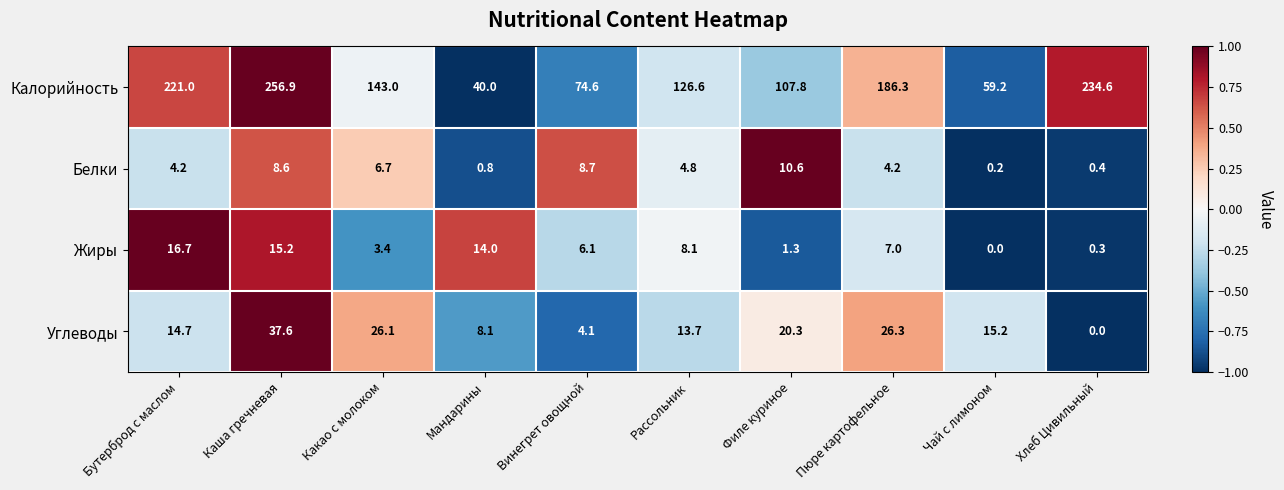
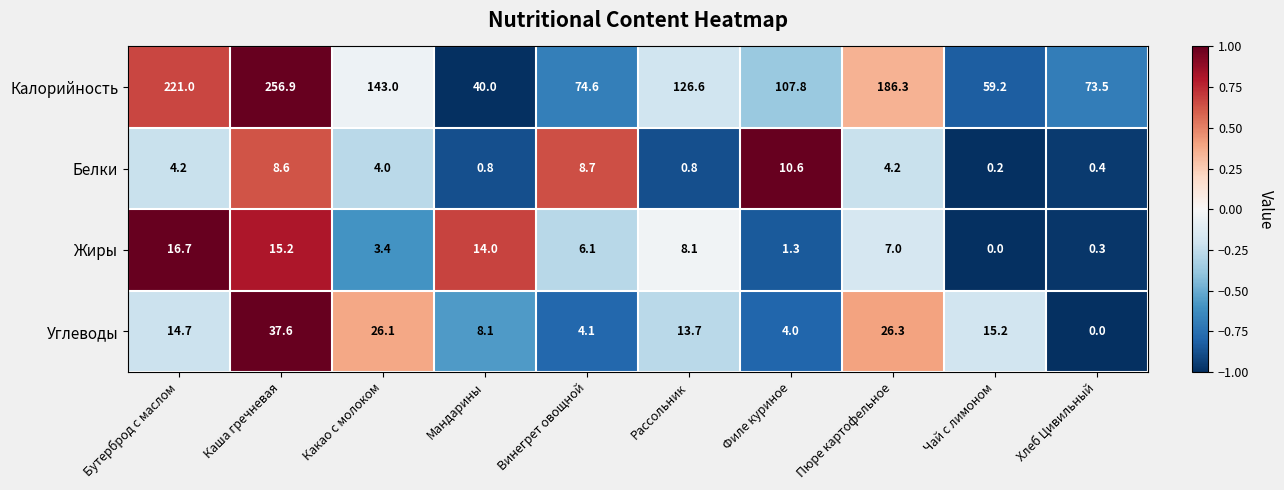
  {
    "Калорийность": {
      "Бутерброд с маслом": 221.0,
      "Каша гречневая": 256.9,
      "Какао с молоком": 143.0,
      "Мандарины": 40.0,
      "Винегрет овощной": 74.6,
      "Рассольник": 126.6,
      "Филе куриное": 107.8,
      "Пюре картофельное": 186.3,
      "Чай с лимоном": 59.2,
-     "Хлеб Цивильный": 234.6
+     "Хлеб Цивильный": 73.5
    },
    "Белки": {
      "Бутерброд с маслом": 4.2,
      "Каша гречневая": 8.6,
-     "Какао с молоком": 6.7,
+     "Какао с молоком": 4.0,
      "Мандарины": 0.8,
      "Винегрет овощной": 8.7,
-     "Рассольник": 4.8,
+     "Рассольник": 0.8,
      "Филе куриное": 10.6,
      "Пюре картофельное": 4.2,
      "Чай с лимоном": 0.2,
      "Хлеб Цивильный": 0.4
    },
    "Жиры": {
      "Бутерброд с маслом": 16.7,
      "Каша гречневая": 15.2,
      "Какао с молоком": 3.4,
      "Мандарины": 14.0,
      "Винегрет овощной": 6.1,
      "Рассольник": 8.1,
      "Филе куриное": 1.3,
      "Пюре картофельное": 7.0,
      "Чай с лимоном": 0.0,
      "Хлеб Цивильный": 0.3
    },
    "Углеводы": {
      "Бутерброд с маслом": 14.7,
      "Каша гречневая": 37.6,
      "Какао с молоком": 26.1,
      "Мандарины": 8.1,
      "Винегрет овощной": 4.1,
      "Рассольник": 13.7,
-     "Филе куриное": 20.3,
+     "Филе куриное": 4.0,
      "Пюре картофельное": 26.3,
      "Чай с лимоном": 15.2,
      "Хлеб Цивильный": 0.0
    }
  }
